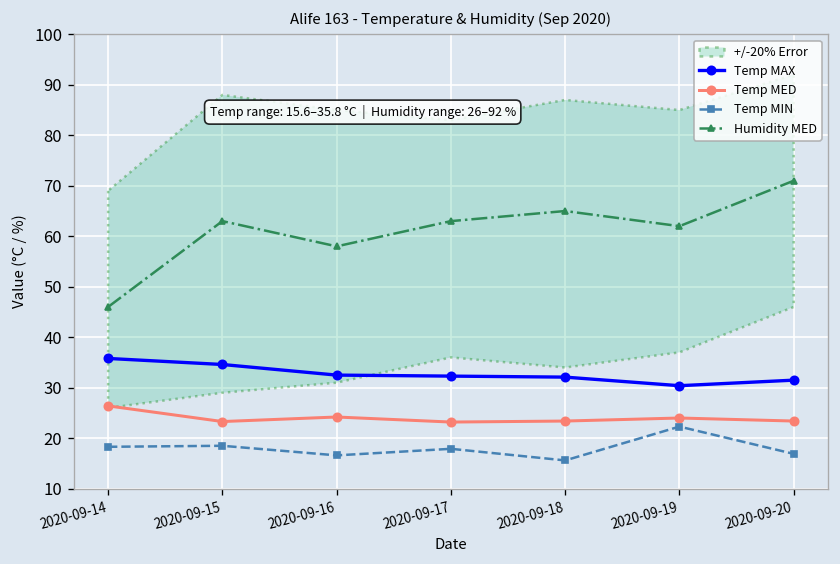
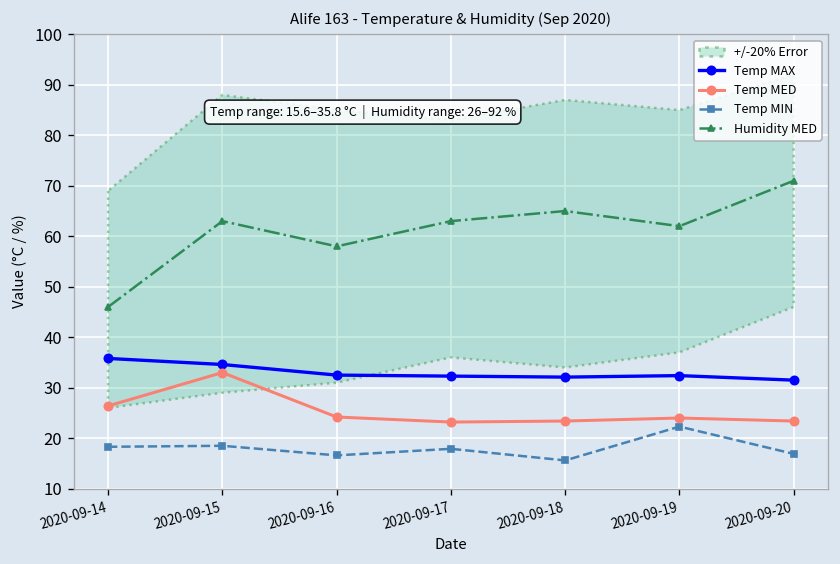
  {
    "Temp MAX": {
      "2020-09-14": 36,
      "2020-09-15": 35,
      "2020-09-16": 33,
      "2020-09-17": 32,
      "2020-09-18": 32,
-     "2020-09-19": 30,
+     "2020-09-19": 32,
      "2020-09-20": 32
    },
    "Temp MED": {
      "2020-09-14": 26,
-     "2020-09-15": 23,
+     "2020-09-15": 33,
      "2020-09-16": 24,
      "2020-09-17": 23,
      "2020-09-18": 23,
      "2020-09-19": 24,
      "2020-09-20": 23
    },
    "Temp MIN": {
      "2020-09-14": 18,
      "2020-09-15": 19,
      "2020-09-16": 17,
      "2020-09-17": 18,
      "2020-09-18": 16,
      "2020-09-19": 22,
      "2020-09-20": 17
    },
    "Humidity MED": {
      "2020-09-14": 46,
      "2020-09-15": 63,
      "2020-09-16": 58,
      "2020-09-17": 63,
      "2020-09-18": 65,
      "2020-09-19": 62,
      "2020-09-20": 71
    }
  }
